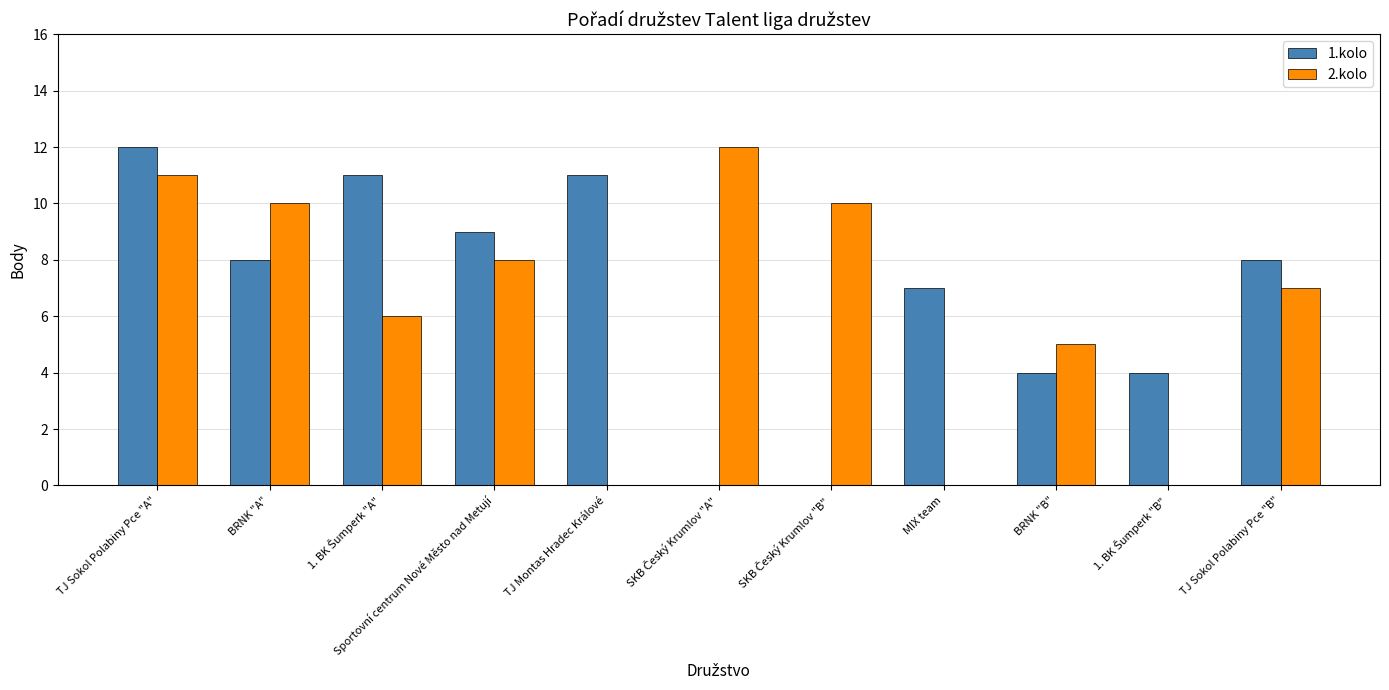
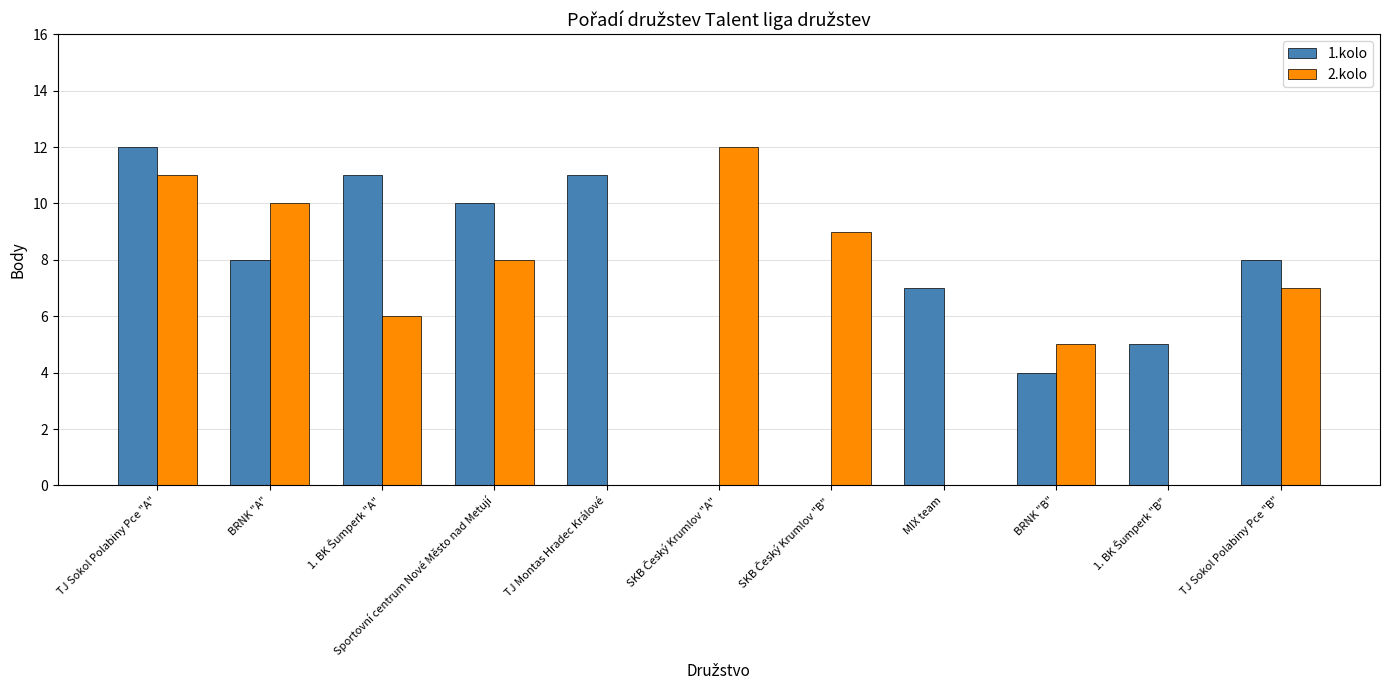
  {
    "1.kolo": {
      "TJ Sokol Polabiny Pce \"A\"": 12,
      "BRNK \"A\"": 8,
      "1. BK Šumperk \"A\"": 11,
-     "Sportovní centrum Nové Město nad Metují": 9,
+     "Sportovní centrum Nové Město nad Metují": 10,
      "TJ Montas Hradec Králové": 11,
      "SKB Český Krumlov \"A\"": 0,
      "SKB Český Krumlov \"B\"": 0,
      "MIX team": 7,
      "BRNK \"B\"": 4,
-     "1. BK Šumperk \"B\"": 4,
+     "1. BK Šumperk \"B\"": 5,
      "TJ Sokol Polabiny Pce \"B\"": 8
    },
    "2.kolo": {
      "TJ Sokol Polabiny Pce \"A\"": 11,
      "BRNK \"A\"": 10,
      "1. BK Šumperk \"A\"": 6,
      "Sportovní centrum Nové Město nad Metují": 8,
      "TJ Montas Hradec Králové": 0,
      "SKB Český Krumlov \"A\"": 12,
-     "SKB Český Krumlov \"B\"": 10,
+     "SKB Český Krumlov \"B\"": 9,
      "MIX team": 0,
      "BRNK \"B\"": 5,
      "1. BK Šumperk \"B\"": 0,
      "TJ Sokol Polabiny Pce \"B\"": 7
    }
  }
